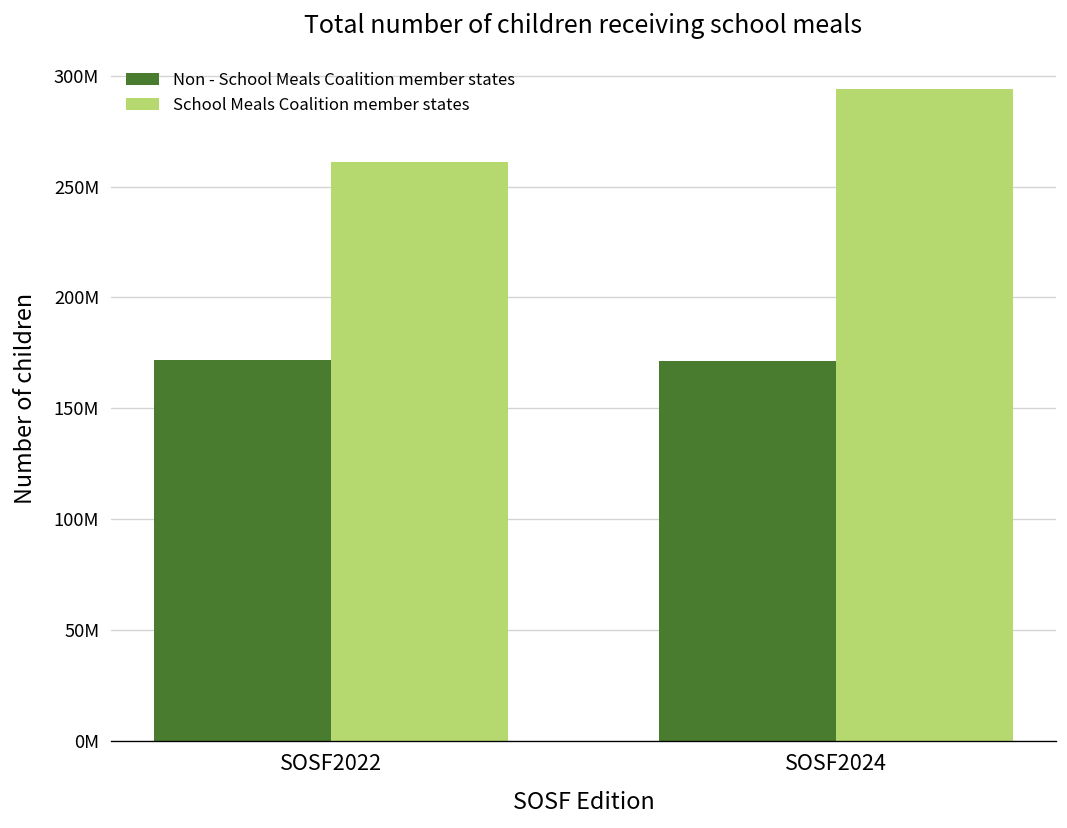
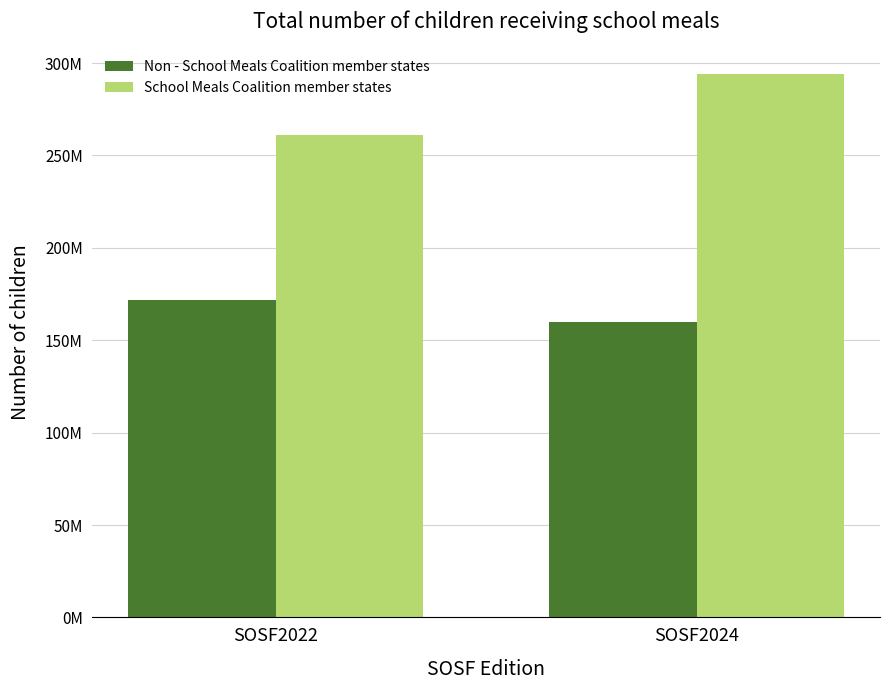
  {
    "Non - School Meals Coalition member states": {
      "SOSF2022": 172000000,
-     "SOSF2024": 171000000
+     "SOSF2024": 160000000
    },
    "School Meals Coalition member states": {
      "SOSF2022": 261000000,
      "SOSF2024": 294000000
    }
  }
